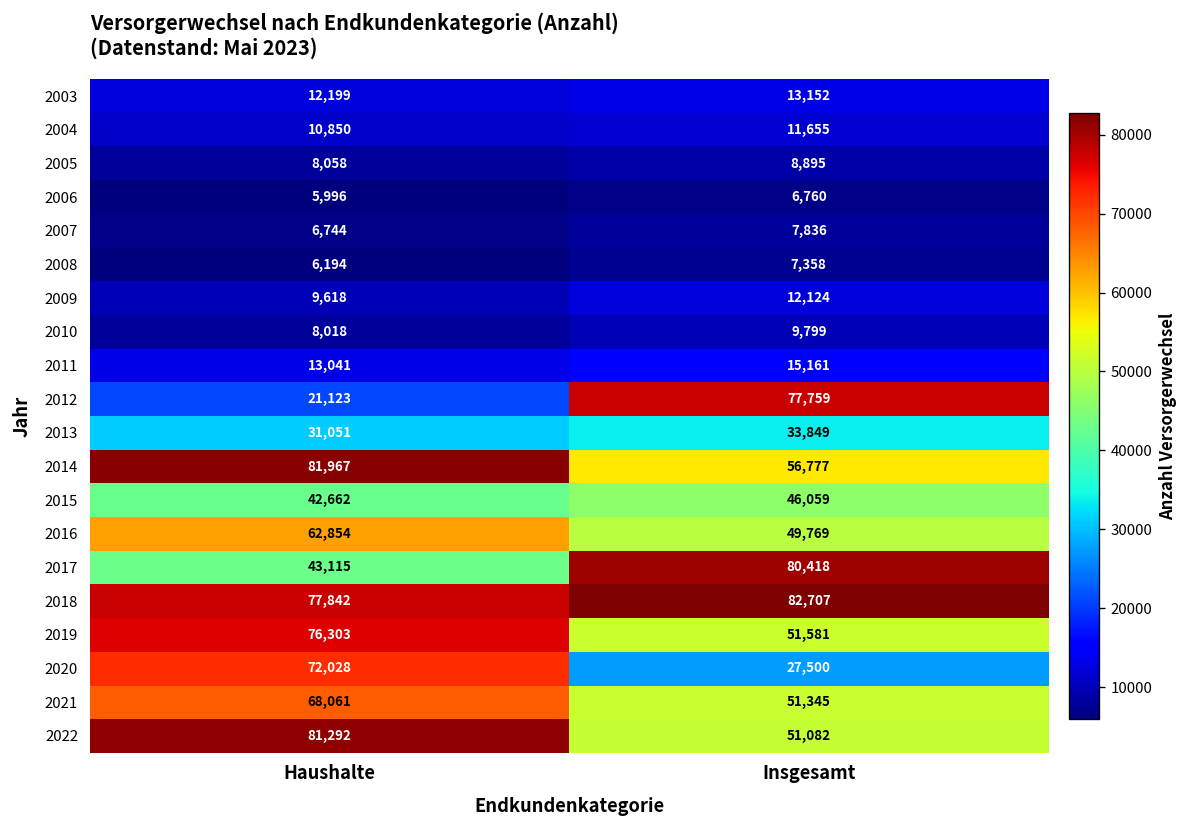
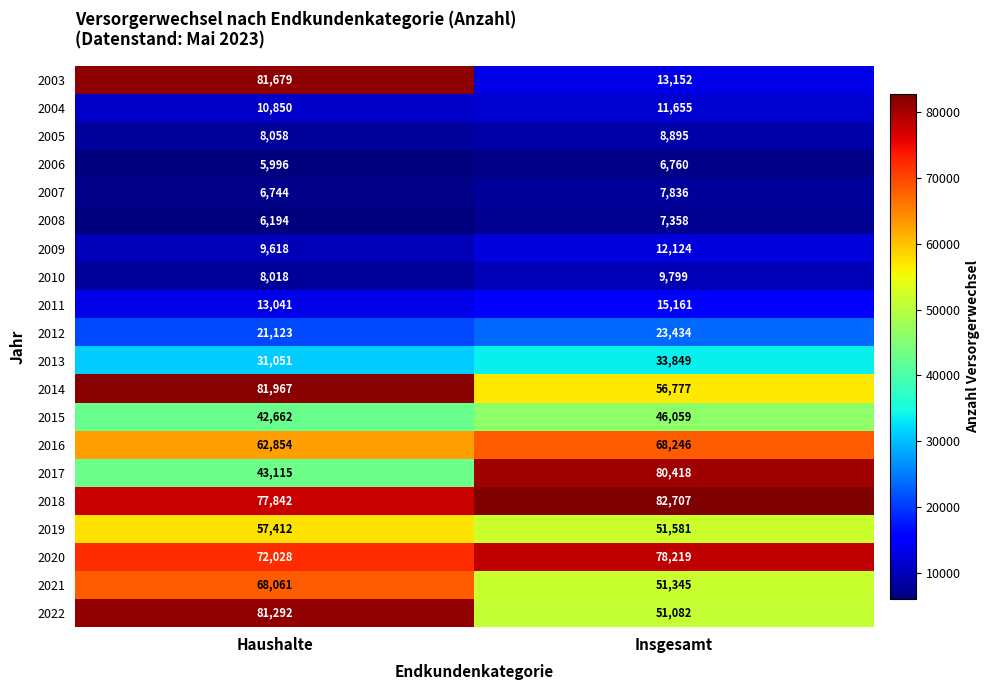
  {
    "2003": {
-     "Haushalte": "12,199",
+     "Haushalte": "81,679",
      "Insgesamt": "13,152"
    },
    "2004": {
      "Haushalte": "10,850",
      "Insgesamt": "11,655"
    },
    "2005": {
      "Haushalte": "8,058",
      "Insgesamt": "8,895"
    },
    "2006": {
      "Haushalte": "5,996",
      "Insgesamt": "6,760"
    },
    "2007": {
      "Haushalte": "6,744",
      "Insgesamt": "7,836"
    },
    "2008": {
      "Haushalte": "6,194",
      "Insgesamt": "7,358"
    },
    "2009": {
      "Haushalte": "9,618",
      "Insgesamt": "12,124"
    },
    "2010": {
      "Haushalte": "8,018",
      "Insgesamt": "9,799"
    },
    "2011": {
      "Haushalte": "13,041",
      "Insgesamt": "15,161"
    },
    "2012": {
      "Haushalte": "21,123",
-     "Insgesamt": "77,759"
+     "Insgesamt": "23,434"
    },
    "2013": {
      "Haushalte": "31,051",
      "Insgesamt": "33,849"
    },
    "2014": {
      "Haushalte": "81,967",
      "Insgesamt": "56,777"
    },
    "2015": {
      "Haushalte": "42,662",
      "Insgesamt": "46,059"
    },
    "2016": {
      "Haushalte": "62,854",
-     "Insgesamt": "49,769"
+     "Insgesamt": "68,246"
    },
    "2017": {
      "Haushalte": "43,115",
      "Insgesamt": "80,418"
    },
    "2018": {
      "Haushalte": "77,842",
      "Insgesamt": "82,707"
    },
    "2019": {
-     "Haushalte": "76,303",
+     "Haushalte": "57,412",
      "Insgesamt": "51,581"
    },
    "2020": {
      "Haushalte": "72,028",
-     "Insgesamt": "27,500"
+     "Insgesamt": "78,219"
    },
    "2021": {
      "Haushalte": "68,061",
      "Insgesamt": "51,345"
    },
    "2022": {
      "Haushalte": "81,292",
      "Insgesamt": "51,082"
    }
  }
